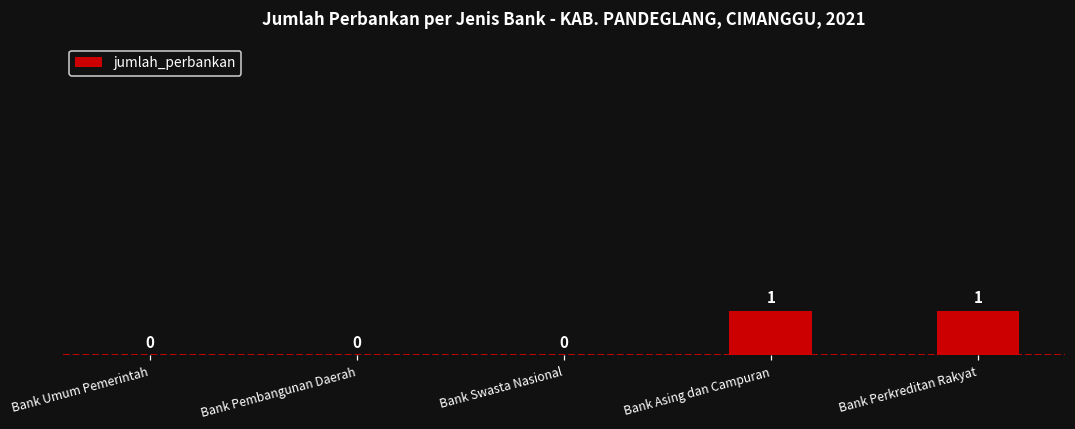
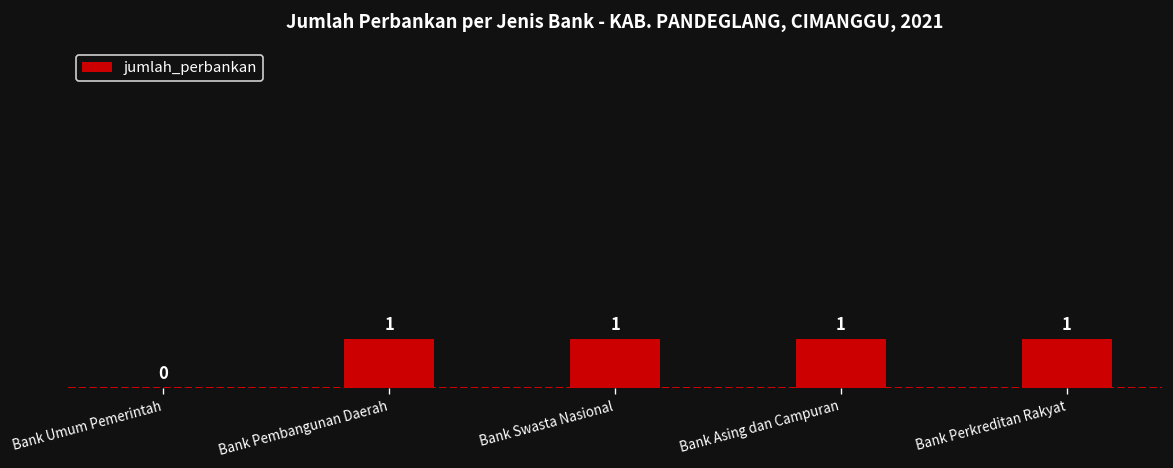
  {
    "Bank Umum Pemerintah": 0,
-   "Bank Pembangunan Daerah": 0,
-   "Bank Swasta Nasional": 0,
+   "Bank Pembangunan Daerah": 1,
+   "Bank Swasta Nasional": 1,
    "Bank Asing dan Campuran": 1,
    "Bank Perkreditan Rakyat": 1
  }
